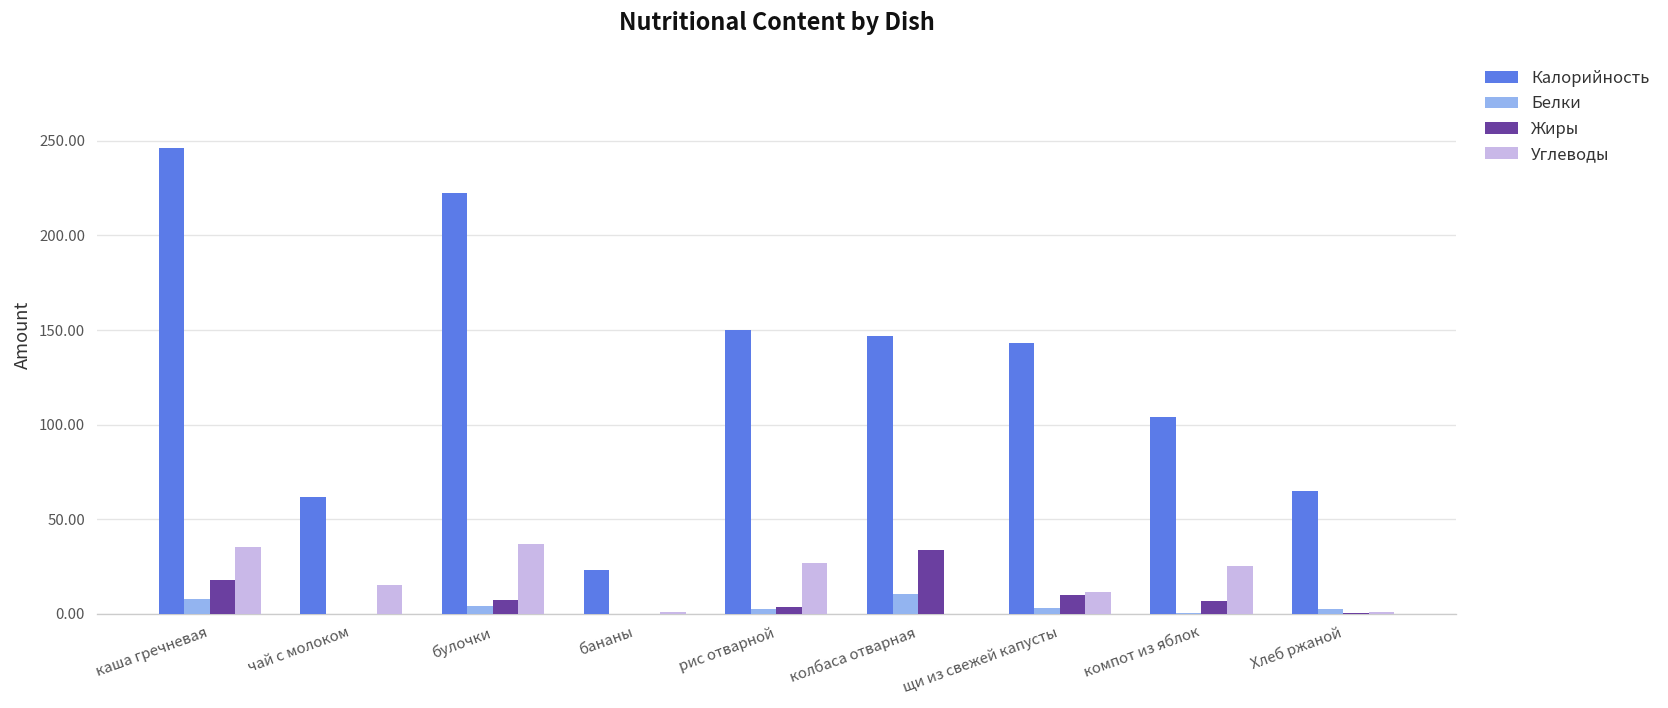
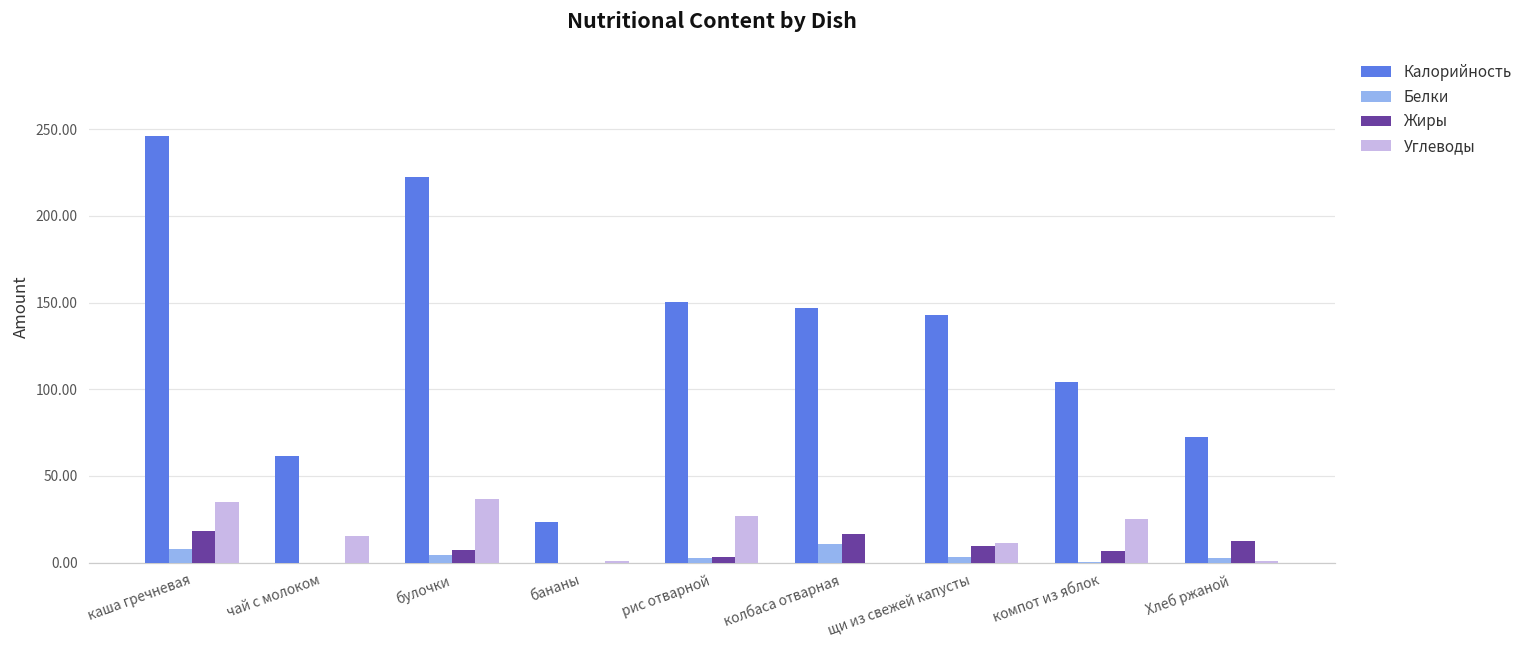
  {
    "Калорийность": {
      "каша гречневая": 246,
      "чай с молоком": 62,
      "булочки": 222,
      "бананы": 23,
      "рис отварной": 150,
      "колбаса отварная": 147,
      "щи из свежей капусты": 143,
      "компот из яблок": 104,
-     "Хлеб ржаной": 65
+     "Хлеб ржаной": 72
    },
    "Жиры": {
      "каша гречневая": 18,
      "булочки": 7,
      "рис отварной": 3,
-     "колбаса отварная": 34,
+     "колбаса отварная": 17,
      "щи из свежей капусты": 10,
      "компот из яблок": 7,
-     "Хлеб ржаной": 0
+     "Хлеб ржаной": 12
    }
  }
